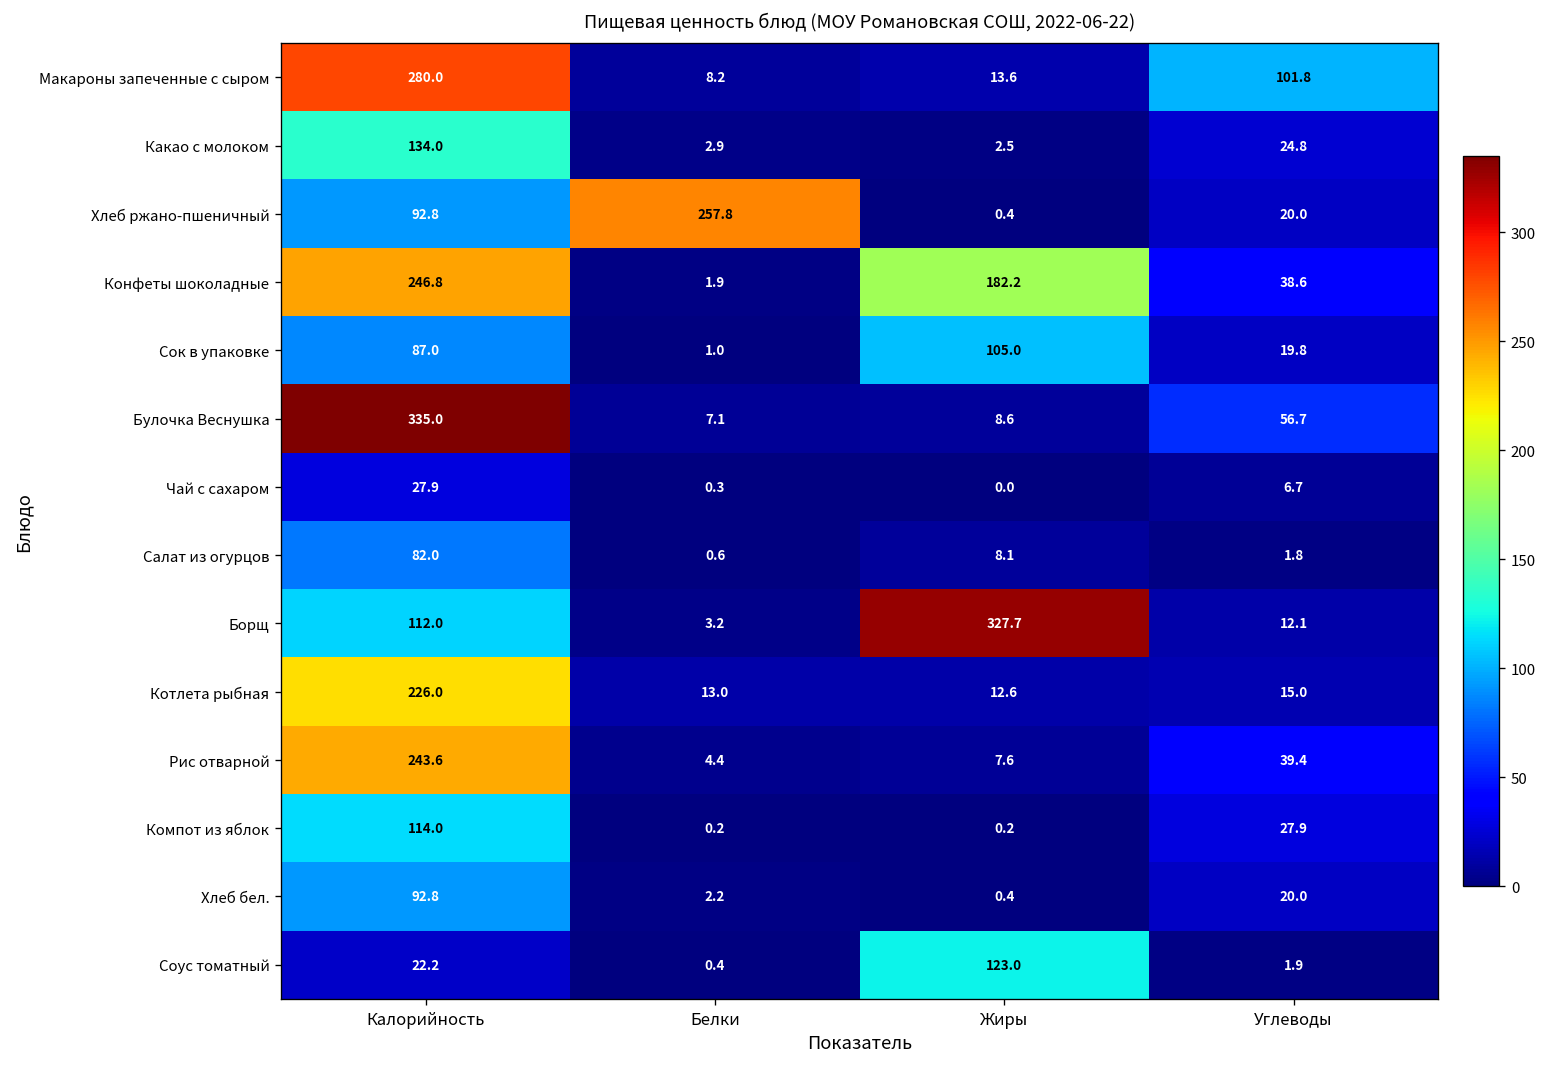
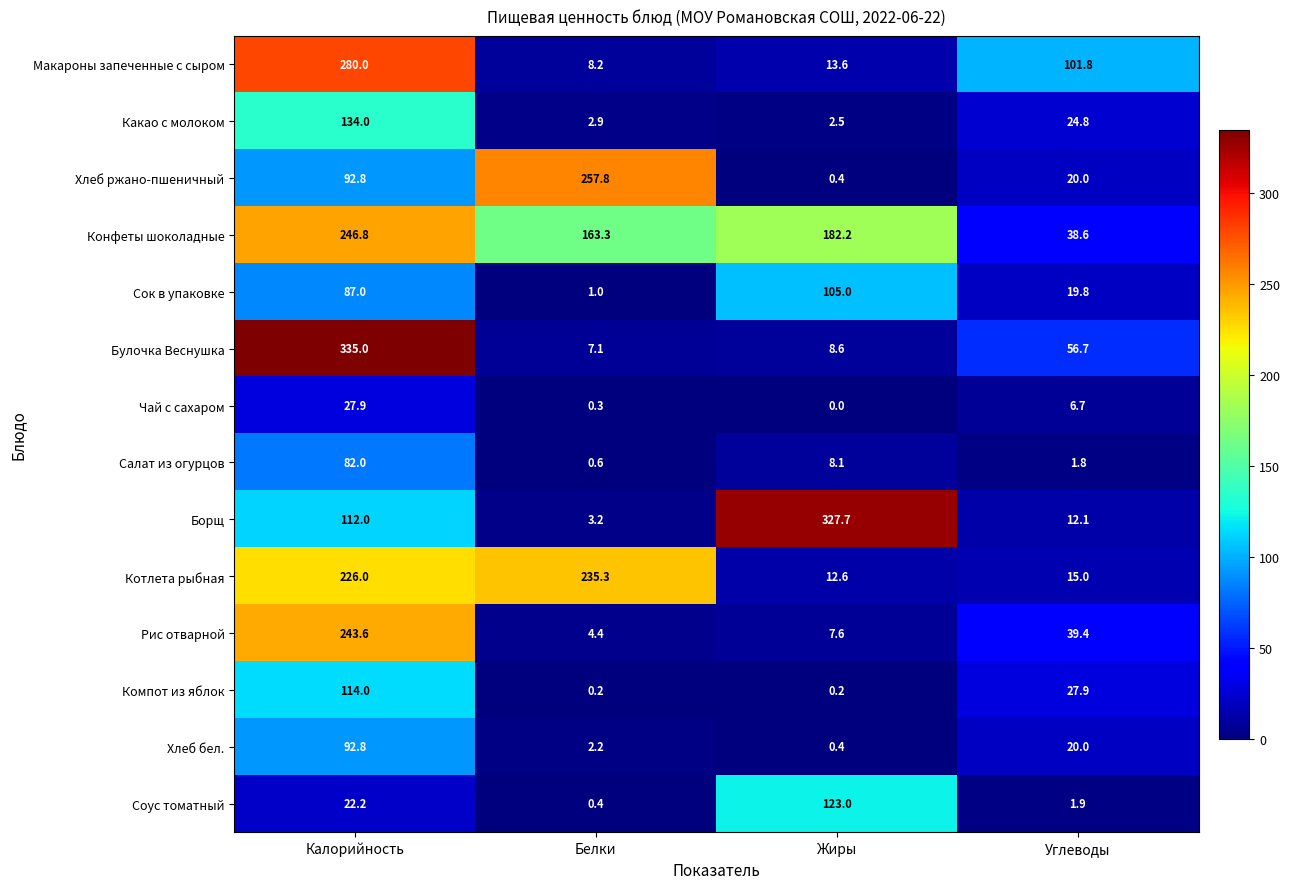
  {
    "Макароны запеченные с сыром": {
      "Калорийность": 280.0,
      "Белки": 8.2,
      "Жиры": 13.6,
      "Углеводы": 101.8
    },
    "Какао с молоком": {
      "Калорийность": 134.0,
      "Белки": 2.9,
      "Жиры": 2.5,
      "Углеводы": 24.8
    },
    "Хлеб ржано-пшеничный": {
      "Калорийность": 92.8,
      "Белки": 257.8,
      "Жиры": 0.4,
      "Углеводы": 20.0
    },
    "Конфеты шоколадные": {
      "Калорийность": 246.8,
-     "Белки": 1.9,
+     "Белки": 163.3,
      "Жиры": 182.2,
      "Углеводы": 38.6
    },
    "Сок в упаковке": {
      "Калорийность": 87.0,
      "Белки": 1.0,
      "Жиры": 105.0,
      "Углеводы": 19.8
    },
    "Булочка Веснушка": {
      "Калорийность": 335.0,
      "Белки": 7.1,
      "Жиры": 8.6,
      "Углеводы": 56.7
    },
    "Чай с сахаром": {
      "Калорийность": 27.9,
      "Белки": 0.3,
      "Жиры": 0.0,
      "Углеводы": 6.7
    },
    "Салат из огурцов": {
      "Калорийность": 82.0,
      "Белки": 0.6,
      "Жиры": 8.1,
      "Углеводы": 1.8
    },
    "Борщ": {
      "Калорийность": 112.0,
      "Белки": 3.2,
      "Жиры": 327.7,
      "Углеводы": 12.1
    },
    "Котлета рыбная": {
      "Калорийность": 226.0,
-     "Белки": 13.0,
+     "Белки": 235.3,
      "Жиры": 12.6,
      "Углеводы": 15.0
    },
    "Рис отварной": {
      "Калорийность": 243.6,
      "Белки": 4.4,
      "Жиры": 7.6,
      "Углеводы": 39.4
    },
    "Компот из яблок": {
      "Калорийность": 114.0,
      "Белки": 0.2,
      "Жиры": 0.2,
      "Углеводы": 27.9
    },
    "Хлеб бел.": {
      "Калорийность": 92.8,
      "Белки": 2.2,
      "Жиры": 0.4,
      "Углеводы": 20.0
    },
    "Соус томатный": {
      "Калорийность": 22.2,
      "Белки": 0.4,
      "Жиры": 123.0,
      "Углеводы": 1.9
    }
  }
